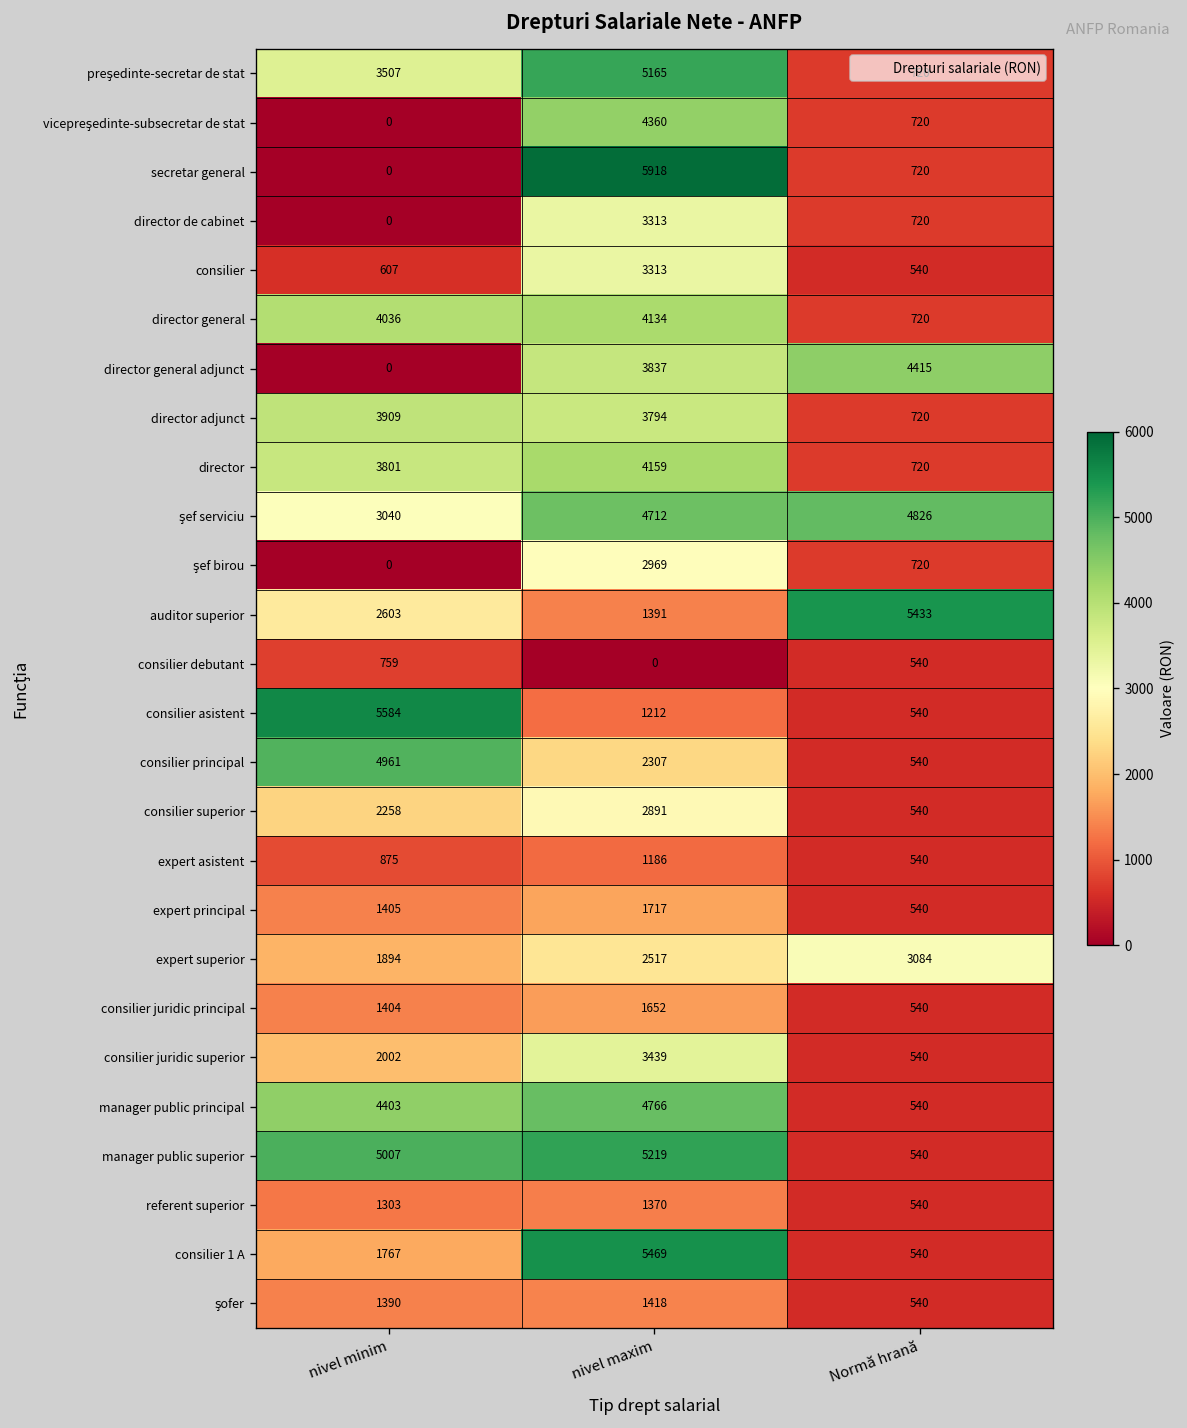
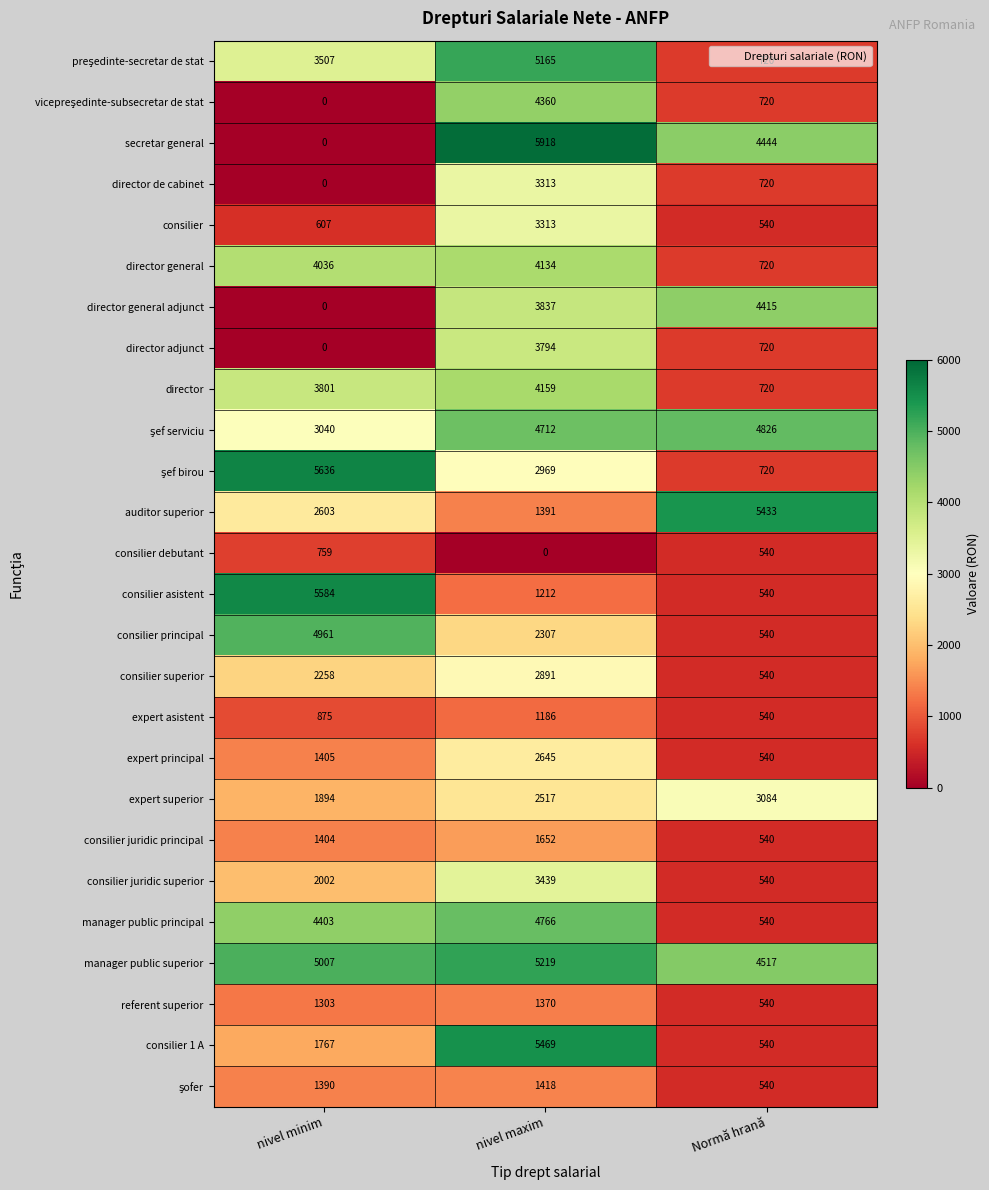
  {
    "preşedinte-secretar de stat": {
      "nivel minim": 3507,
      "nivel maxim": 5165
    },
    "vicepreşedinte-subsecretar de stat": {
      "nivel minim": 0,
      "nivel maxim": 4360,
      "Normă hrană": 720
    },
    "secretar general": {
      "nivel minim": 0,
      "nivel maxim": 5918,
-     "Normă hrană": 720
+     "Normă hrană": 4444
    },
    "director de cabinet": {
      "nivel minim": 0,
      "nivel maxim": 3313,
      "Normă hrană": 720
    },
    "consilier": {
      "nivel minim": 607,
      "nivel maxim": 3313,
      "Normă hrană": 540
    },
    "director general": {
      "nivel minim": 4036,
      "nivel maxim": 4134,
      "Normă hrană": 720
    },
    "director general adjunct": {
      "nivel minim": 0,
      "nivel maxim": 3837,
      "Normă hrană": 4415
    },
    "director adjunct": {
-     "nivel minim": 3909,
+     "nivel minim": 0,
      "nivel maxim": 3794,
      "Normă hrană": 720
    },
    "director": {
      "nivel minim": 3801,
      "nivel maxim": 4159,
      "Normă hrană": 720
    },
    "şef serviciu": {
      "nivel minim": 3040,
      "nivel maxim": 4712,
      "Normă hrană": 4826
    },
    "şef birou": {
-     "nivel minim": 0,
+     "nivel minim": 5636,
      "nivel maxim": 2969,
      "Normă hrană": 720
    },
    "auditor superior": {
      "nivel minim": 2603,
      "nivel maxim": 1391,
      "Normă hrană": 5433
    },
    "consilier debutant": {
      "nivel minim": 759,
      "nivel maxim": 0,
      "Normă hrană": 540
    },
    "consilier asistent": {
      "nivel minim": 5584,
      "nivel maxim": 1212,
      "Normă hrană": 540
    },
    "consilier principal": {
      "nivel minim": 4961,
      "nivel maxim": 2307,
      "Normă hrană": 540
    },
    "consilier superior": {
      "nivel minim": 2258,
      "nivel maxim": 2891,
      "Normă hrană": 540
    },
    "expert asistent": {
      "nivel minim": 875,
      "nivel maxim": 1186,
      "Normă hrană": 540
    },
    "expert principal": {
      "nivel minim": 1405,
-     "nivel maxim": 1717,
+     "nivel maxim": 2645,
      "Normă hrană": 540
    },
    "expert superior": {
      "nivel minim": 1894,
      "nivel maxim": 2517,
      "Normă hrană": 3084
    },
    "consilier juridic principal": {
      "nivel minim": 1404,
      "nivel maxim": 1652,
      "Normă hrană": 540
    },
    "consilier juridic superior": {
      "nivel minim": 2002,
      "nivel maxim": 3439,
      "Normă hrană": 540
    },
    "manager public principal": {
      "nivel minim": 4403,
      "nivel maxim": 4766,
      "Normă hrană": 540
    },
    "manager public superior": {
      "nivel minim": 5007,
      "nivel maxim": 5219,
-     "Normă hrană": 540
+     "Normă hrană": 4517
    },
    "referent superior": {
      "nivel minim": 1303,
      "nivel maxim": 1370,
      "Normă hrană": 540
    },
    "consilier 1 A": {
      "nivel minim": 1767,
      "nivel maxim": 5469,
      "Normă hrană": 540
    },
    "şofer": {
      "nivel minim": 1390,
      "nivel maxim": 1418,
      "Normă hrană": 540
    }
  }
